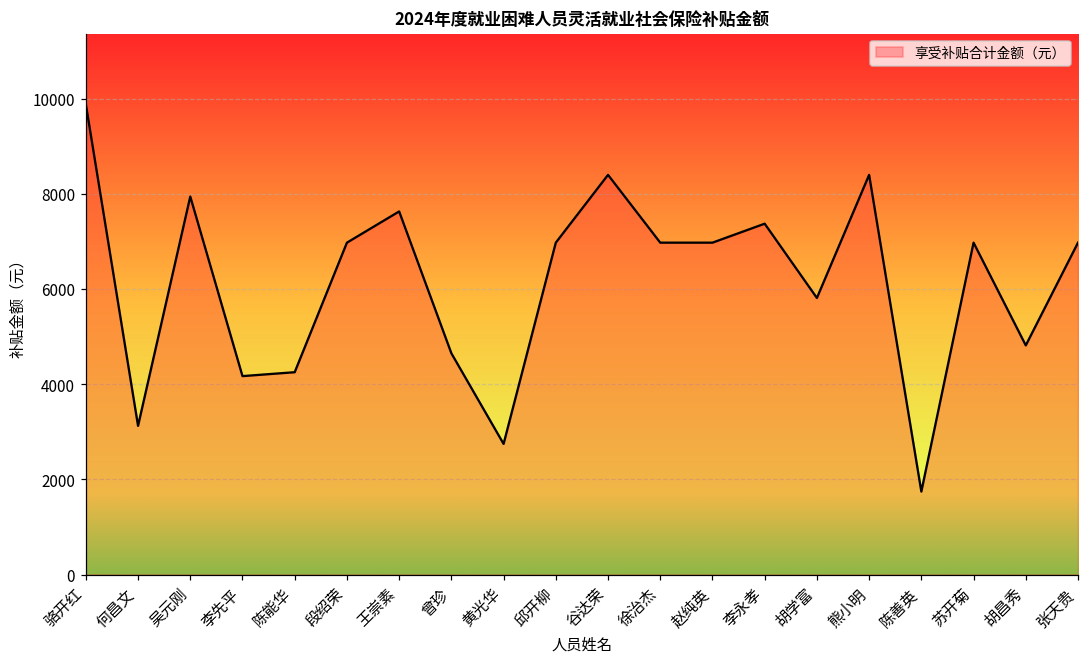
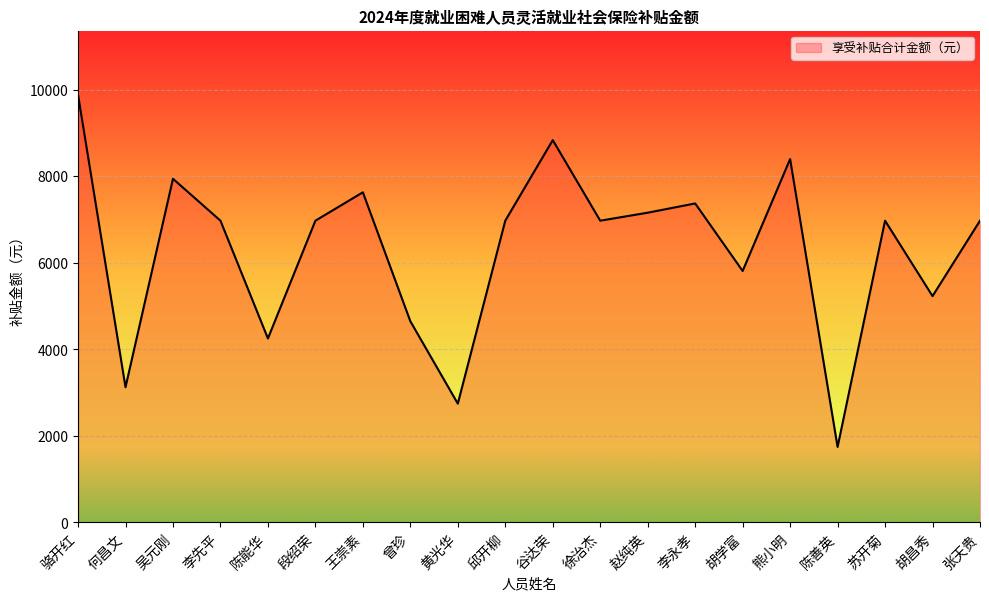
  {
    "骆开红": 9900,
    "何昌文": 3100,
    "吴元刚": 7900,
-   "李先平": 4200,
+   "李先平": 7000,
    "陈能华": 4300,
    "段绍荣": 7000,
    "王崇素": 7600,
    "曾珍": 4600,
    "黄光华": 2700,
    "邱开柳": 7000,
-   "谷达荣": 8400,
+   "谷达荣": 8800,
    "徐治杰": 7000,
-   "赵纯英": 7000,
+   "赵纯英": 7200,
    "李永孝": 7400,
    "胡学富": 5800,
    "熊小明": 8400,
    "陈善英": 1700,
    "苏开菊": 7000,
-   "胡昌秀": 4800,
+   "胡昌秀": 5200,
    "张天贵": 7000
  }
